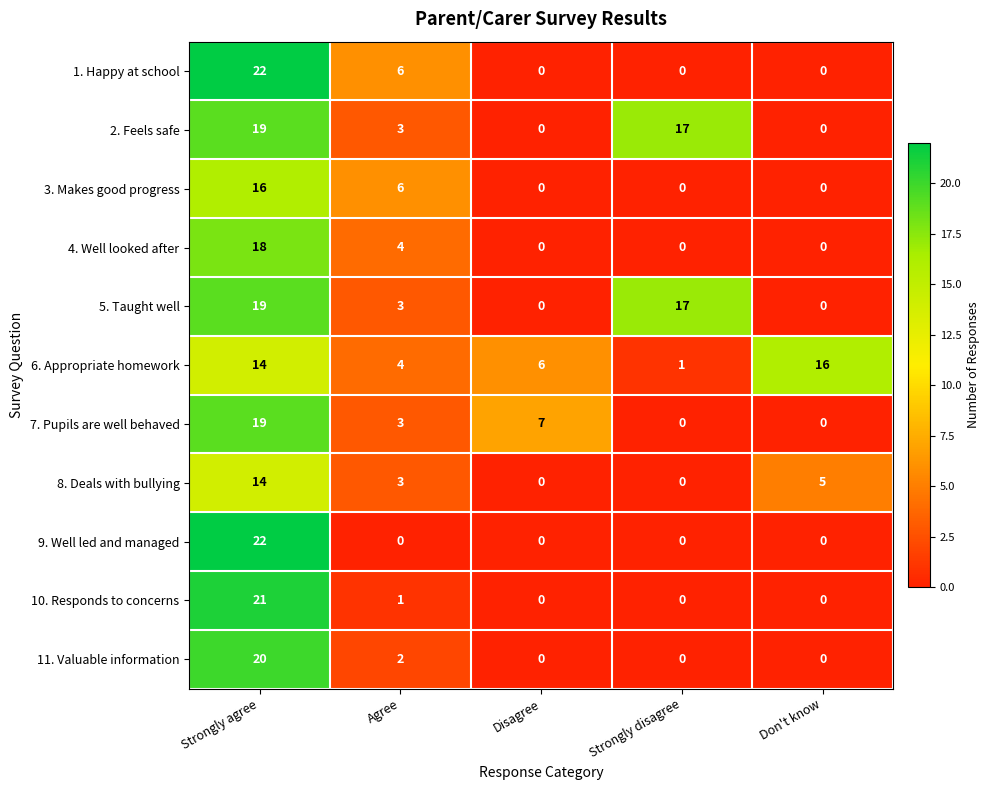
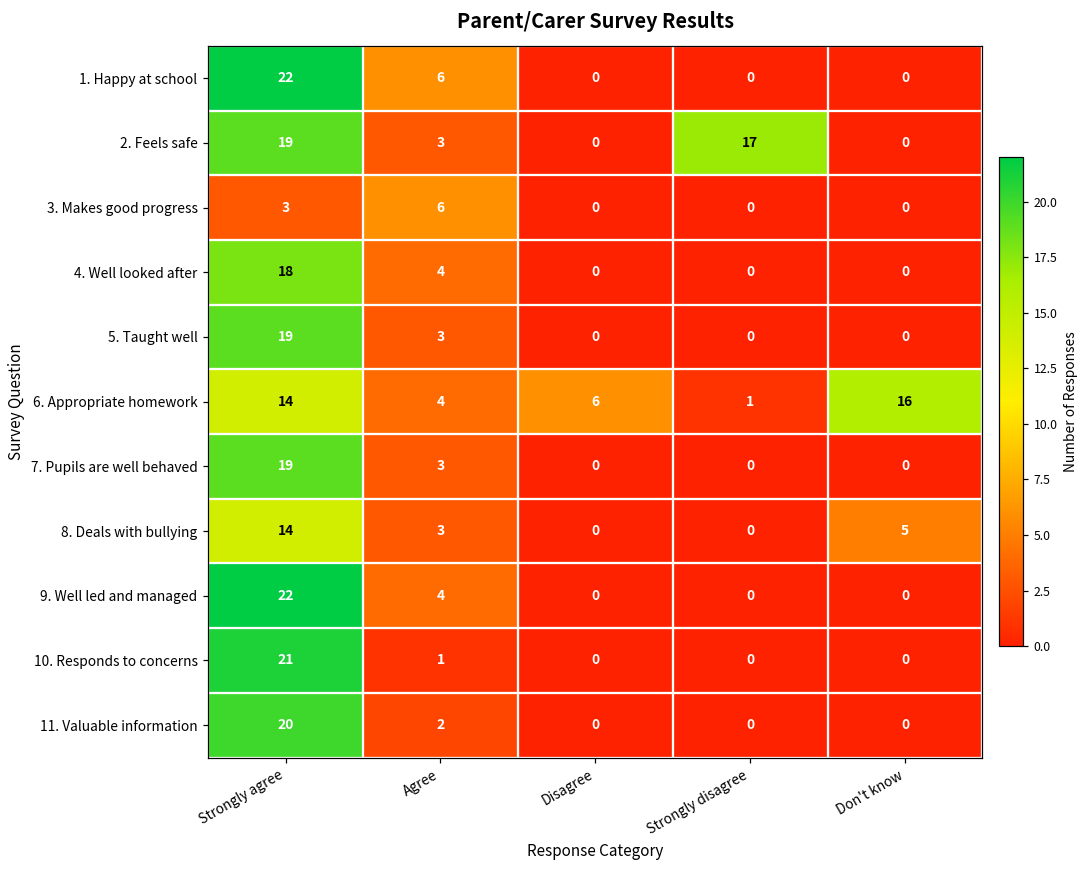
  {
    "1. Happy at school": {
      "Strongly agree": 22,
      "Agree": 6,
      "Disagree": 0,
      "Strongly disagree": 0,
      "Don't know": 0
    },
    "2. Feels safe": {
      "Strongly agree": 19,
      "Agree": 3,
      "Disagree": 0,
      "Strongly disagree": 17,
      "Don't know": 0
    },
    "3. Makes good progress": {
-     "Strongly agree": 16,
+     "Strongly agree": 3,
      "Agree": 6,
      "Disagree": 0,
      "Strongly disagree": 0,
      "Don't know": 0
    },
    "4. Well looked after": {
      "Strongly agree": 18,
      "Agree": 4,
      "Disagree": 0,
      "Strongly disagree": 0,
      "Don't know": 0
    },
    "5. Taught well": {
      "Strongly agree": 19,
      "Agree": 3,
      "Disagree": 0,
-     "Strongly disagree": 17,
+     "Strongly disagree": 0,
      "Don't know": 0
    },
    "6. Appropriate homework": {
      "Strongly agree": 14,
      "Agree": 4,
      "Disagree": 6,
      "Strongly disagree": 1,
      "Don't know": 16
    },
    "7. Pupils are well behaved": {
      "Strongly agree": 19,
      "Agree": 3,
-     "Disagree": 7,
+     "Disagree": 0,
      "Strongly disagree": 0,
      "Don't know": 0
    },
    "8. Deals with bullying": {
      "Strongly agree": 14,
      "Agree": 3,
      "Disagree": 0,
      "Strongly disagree": 0,
      "Don't know": 5
    },
    "9. Well led and managed": {
      "Strongly agree": 22,
-     "Agree": 0,
+     "Agree": 4,
      "Disagree": 0,
      "Strongly disagree": 0,
      "Don't know": 0
    },
    "10. Responds to concerns": {
      "Strongly agree": 21,
      "Agree": 1,
      "Disagree": 0,
      "Strongly disagree": 0,
      "Don't know": 0
    },
    "11. Valuable information": {
      "Strongly agree": 20,
      "Agree": 2,
      "Disagree": 0,
      "Strongly disagree": 0,
      "Don't know": 0
    }
  }
